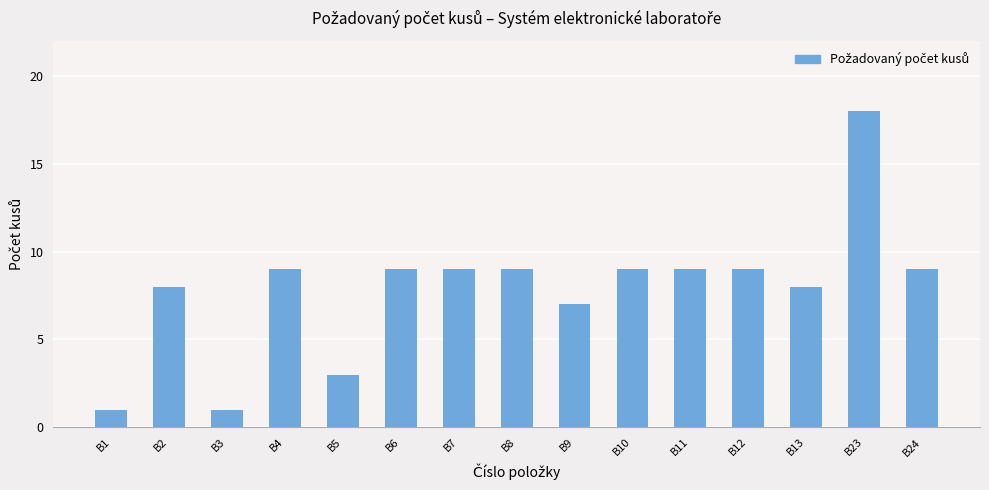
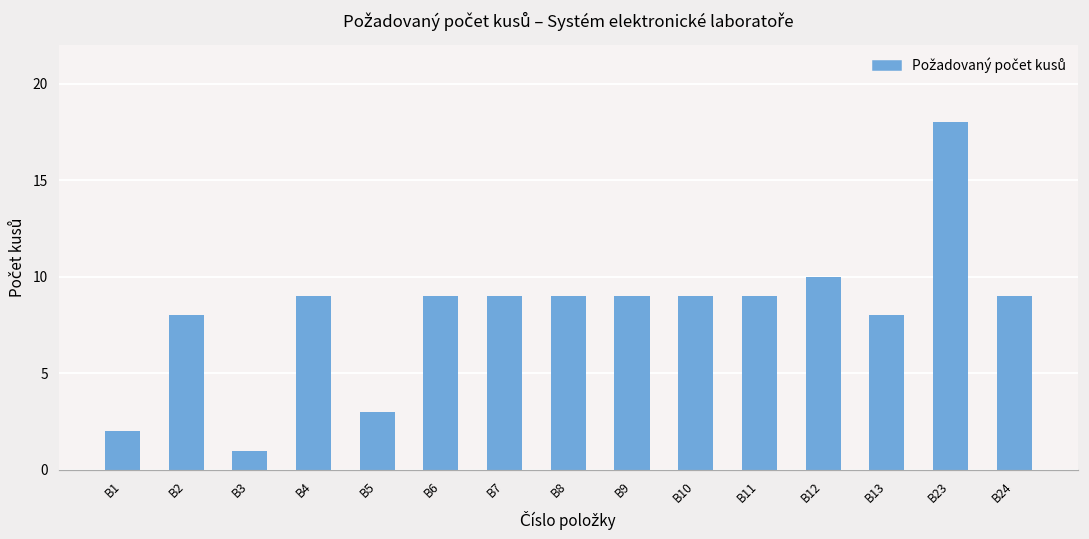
  {
-   "B1": 1,
+   "B1": 2,
    "B2": 8,
    "B3": 1,
    "B4": 9,
    "B5": 3,
    "B6": 9,
    "B7": 9,
    "B8": 9,
-   "B9": 7,
+   "B9": 9,
    "B10": 9,
    "B11": 9,
-   "B12": 9,
+   "B12": 10,
    "B13": 8,
    "B23": 18,
    "B24": 9
  }
